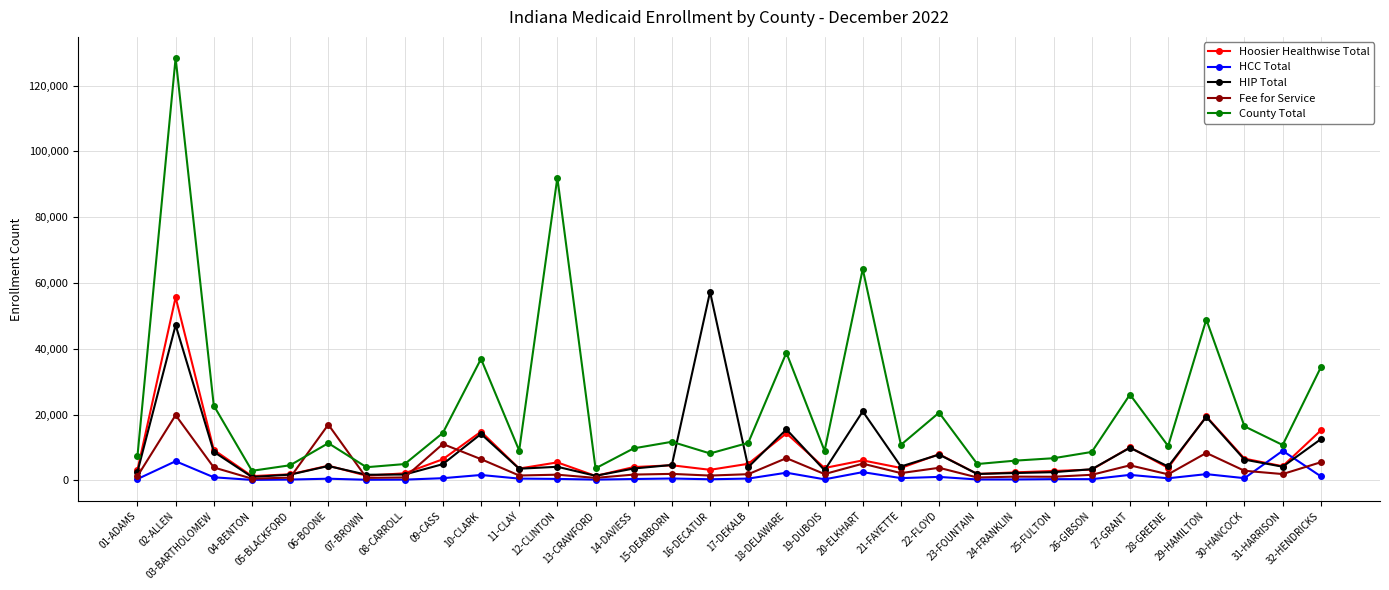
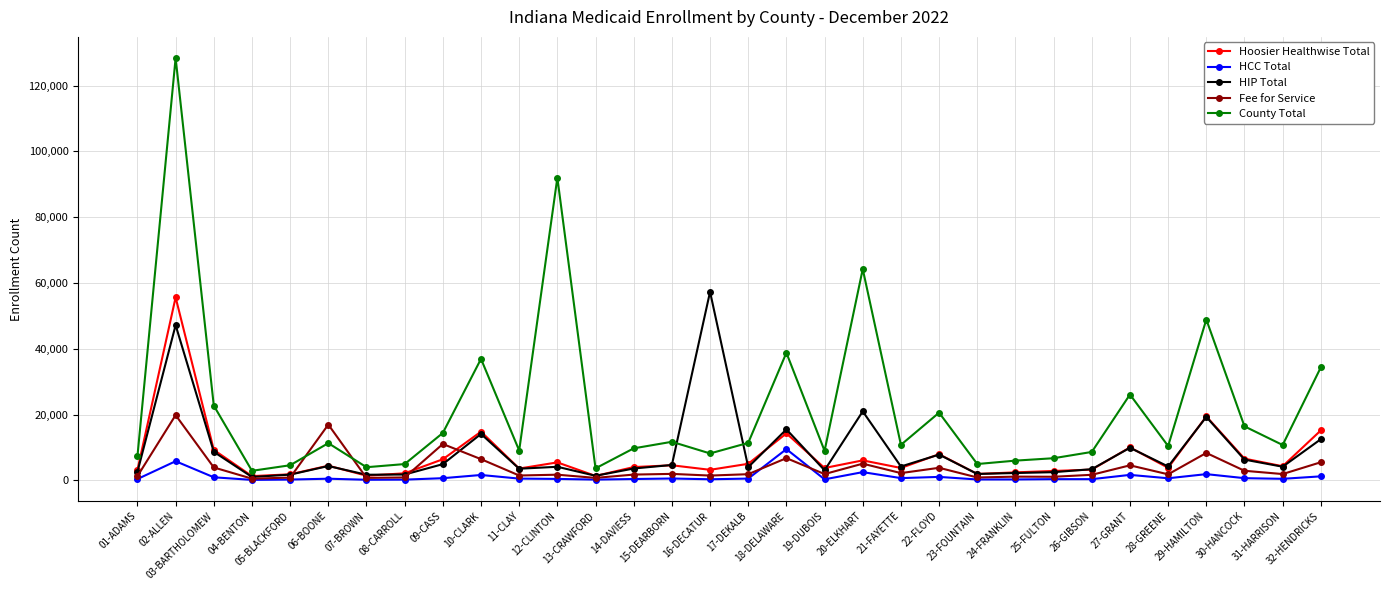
  {
    "Hoosier Healthwise Total": {
      "02-ALLEN": "56,000",
      "09-CASS": "6,000",
      "12-CLINTON": "5,000",
      "16-DECATUR": "3,000",
      "17-DEKALB": "5,000",
      "18-DELAWARE": "14,000",
      "20-ELKHART": "6,000",
      "32-HENDRICKS": "15,000"
    },
    "HCC Total": {
      "01-ADAMS": "0",
      "02-ALLEN": "6,000",
      "03-BARTHOLOMEW": "1,000",
      "06-BOONE": "0",
      "09-CASS": "1,000",
      "10-CLARK": "2,000",
      "11-CLAY": "1,000",
      "12-CLINTON": "0",
      "14-DAVIESS": "0",
      "15-DEARBORN": "1,000",
      "16-DECATUR": "0",
      "17-DEKALB": "1,000",
-     "18-DELAWARE": "2,000",
+     "18-DELAWARE": "9,000",
      "19-DUBOIS": "0",
      "20-ELKHART": "2,000",
      "21-FAYETTE": "1,000",
      "22-FLOYD": "1,000",
      "24-FRANKLIN": "0",
      "26-GIBSON": "0",
      "27-GRANT": "2,000",
      "28-GREENE": "1,000",
      "29-HAMILTON": "2,000",
      "30-HANCOCK": "1,000",
-     "31-HARRISON": "9,000",
+     "31-HARRISON": "0",
      "32-HENDRICKS": "1,000"
    },
    "HIP Total": {
      "02-ALLEN": "47,000",
      "09-CASS": "5,000",
      "12-CLINTON": "4,000",
      "16-DECATUR": "57,000",
      "17-DEKALB": "4,000",
      "18-DELAWARE": "15,000",
      "20-ELKHART": "21,000",
      "32-HENDRICKS": "12,000"
    },
    "Fee for Service": {
      "01-ADAMS": "1,000",
      "02-ALLEN": "20,000",
      "03-BARTHOLOMEW": "4,000",
      "06-BOONE": "17,000",
      "09-CASS": "11,000",
      "10-CLARK": "6,000",
      "11-CLAY": "1,000",
      "12-CLINTON": "2,000",
      "14-DAVIESS": "2,000",
      "15-DEARBORN": "2,000",
      "16-DECATUR": "1,000",
      "17-DEKALB": "2,000",
      "18-DELAWARE": "7,000",
      "19-DUBOIS": "2,000",
      "20-ELKHART": "5,000",
      "21-FAYETTE": "2,000",
      "22-FLOYD": "4,000",
      "24-FRANKLIN": "1,000",
      "26-GIBSON": "2,000",
      "27-GRANT": "5,000",
      "28-GREENE": "2,000",
      "29-HAMILTON": "8,000",
      "30-HANCOCK": "3,000",
      "31-HARRISON": "2,000",
      "32-HENDRICKS": "5,000"
    },
    "County Total": {
      "01-ADAMS": "7,000",
      "02-ALLEN": "128,000",
      "03-BARTHOLOMEW": "23,000",
      "04-BENTON": "3,000",
      "05-BLACKFORD": "5,000",
      "06-BOONE": "11,000",
      "07-BROWN": "4,000",
      "08-CARROLL": "5,000",
      "09-CASS": "14,000",
      "10-CLARK": "37,000",
      "11-CLAY": "9,000",
      "12-CLINTON": "92,000",
      "13-CRAWFORD": "4,000",
      "14-DAVIESS": "10,000",
      "15-DEARBORN": "12,000",
      "16-DECATUR": "8,000",
      "17-DEKALB": "11,000",
      "18-DELAWARE": "39,000",
      "19-DUBOIS": "9,000",
      "20-ELKHART": "64,000",
      "21-FAYETTE": "11,000",
      "22-FLOYD": "21,000",
      "23-FOUNTAIN": "5,000",
      "24-FRANKLIN": "6,000",
      "25-FULTON": "7,000",
      "26-GIBSON": "9,000",
      "27-GRANT": "26,000",
      "28-GREENE": "10,000",
      "29-HAMILTON": "49,000",
      "30-HANCOCK": "16,000",
      "31-HARRISON": "11,000",
      "32-HENDRICKS": "34,000"
    }
  }
